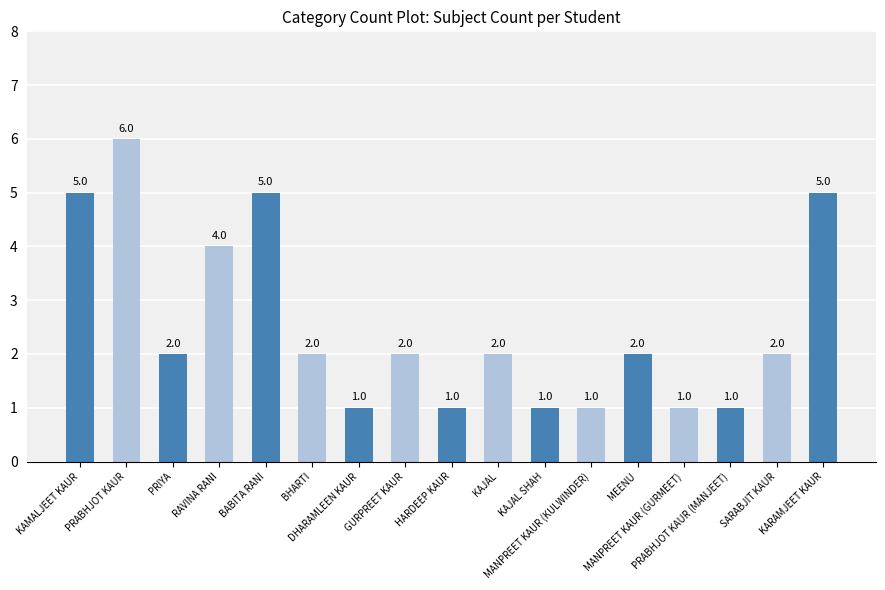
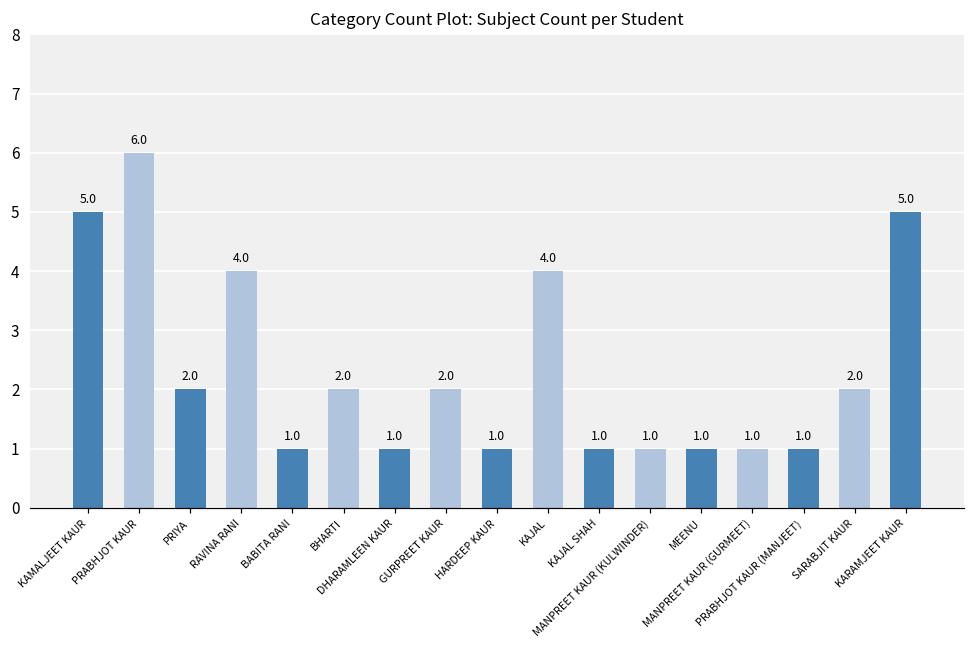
  {
    "KAMALJEET KAUR": 5.0,
    "PRABHJOT KAUR": 6.0,
    "PRIYA": 2.0,
    "RAVINA RANI": 4.0,
-   "BABITA RANI": 5.0,
+   "BABITA RANI": 1.0,
    "BHARTI": 2.0,
    "DHARAMLEEN KAUR": 1.0,
    "GURPREET KAUR": 2.0,
    "HARDEEP KAUR": 1.0,
-   "KAJAL": 2.0,
+   "KAJAL": 4.0,
    "KAJAL SHAH": 1.0,
    "MANPREET KAUR (KULWINDER)": 1.0,
-   "MEENU": 2.0,
+   "MEENU": 1.0,
    "MANPREET KAUR (GURMEET)": 1.0,
    "PRABHJOT KAUR (MANJEET)": 1.0,
    "SARABJIT KAUR": 2.0,
    "KARAMJEET KAUR": 5.0
  }
